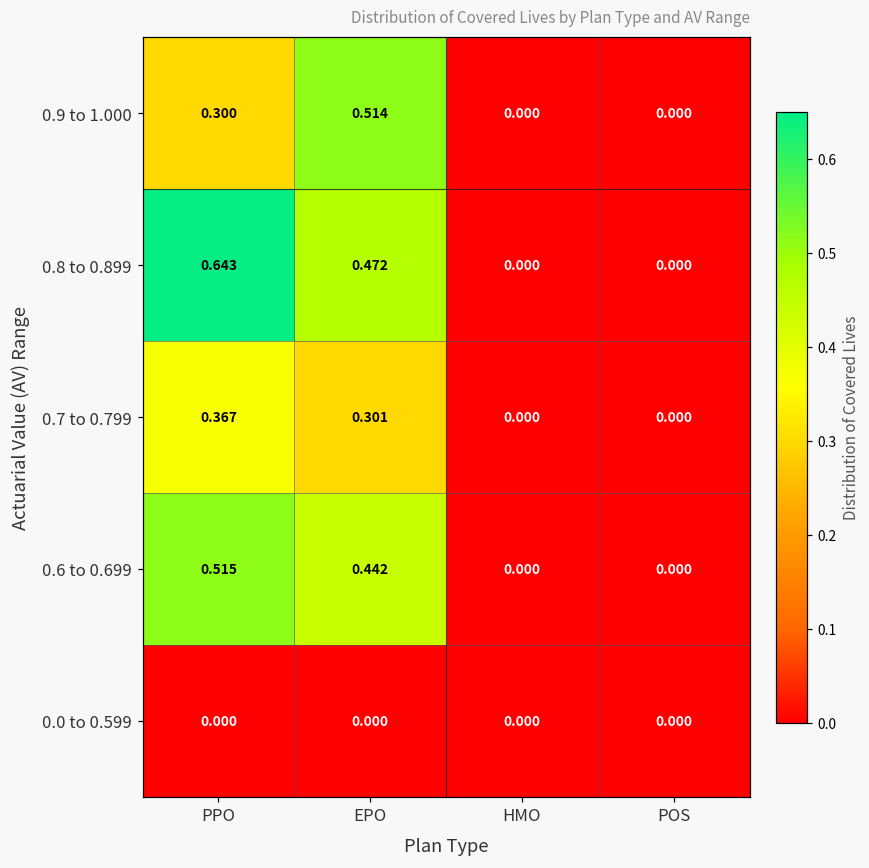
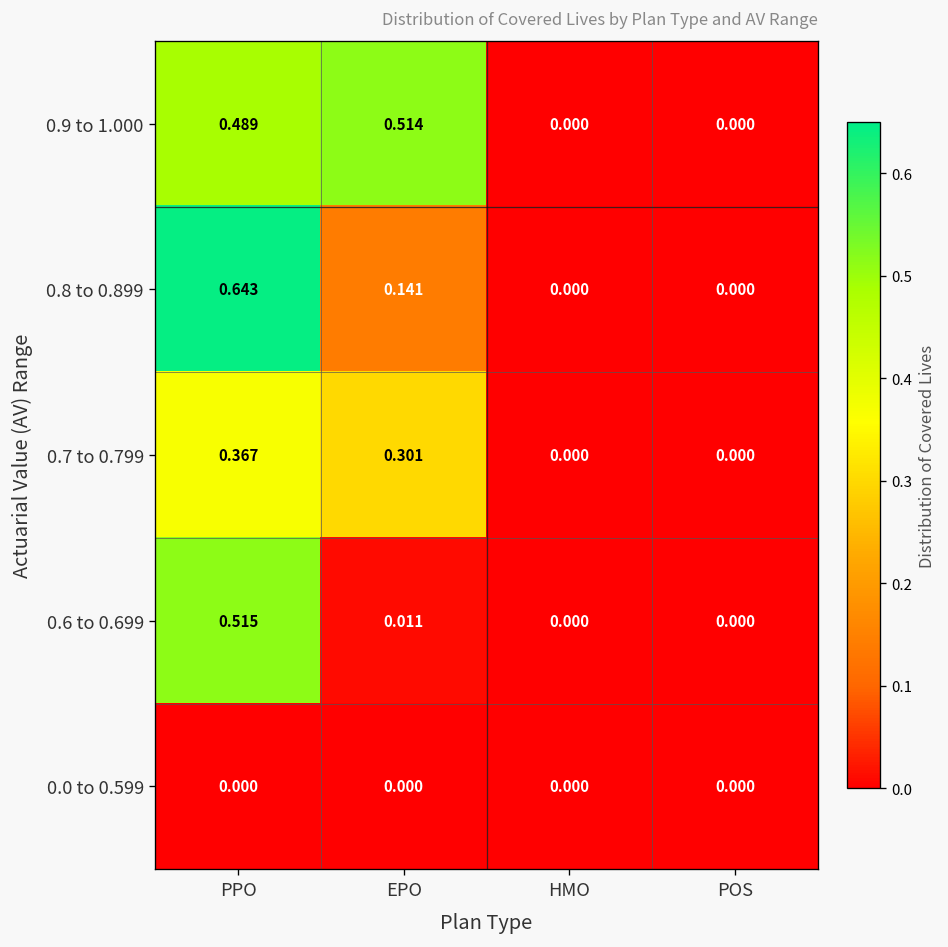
  {
    "0.9 to 1.000": {
-     "PPO": 0.300,
+     "PPO": 0.489,
      "EPO": 0.514,
      "HMO": 0.000,
      "POS": 0.000
    },
    "0.8 to 0.899": {
      "PPO": 0.643,
-     "EPO": 0.472,
+     "EPO": 0.141,
      "HMO": 0.000,
      "POS": 0.000
    },
    "0.7 to 0.799": {
      "PPO": 0.367,
      "EPO": 0.301,
      "HMO": 0.000,
      "POS": 0.000
    },
    "0.6 to 0.699": {
      "PPO": 0.515,
-     "EPO": 0.442,
+     "EPO": 0.011,
      "HMO": 0.000,
      "POS": 0.000
    },
    "0.0 to 0.599": {
      "PPO": 0.000,
      "EPO": 0.000,
      "HMO": 0.000,
      "POS": 0.000
    }
  }
